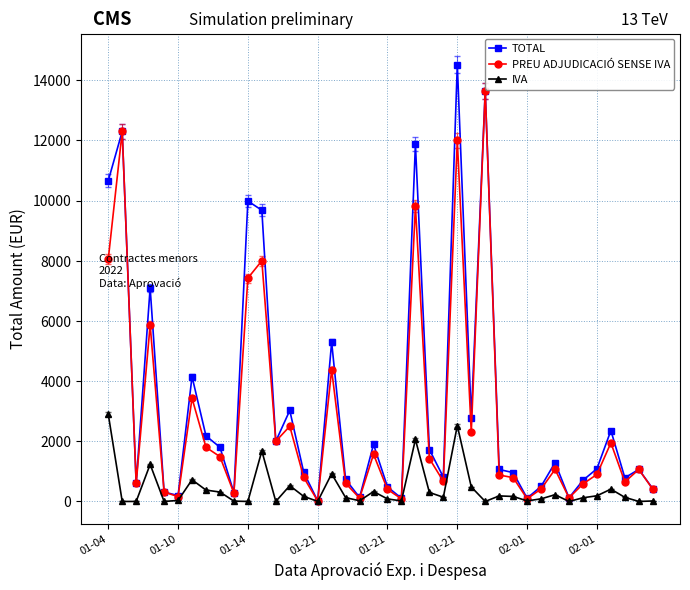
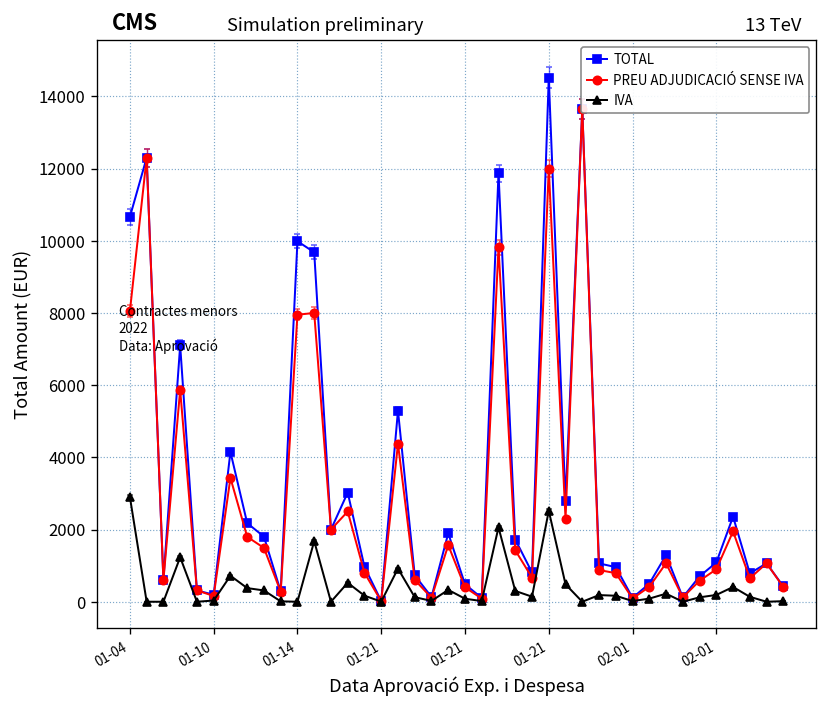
  {
    "TOTAL": {
      "01-04": 10700,
      "01-14": 10000
    },
    "PREU ADJUDICACIÓ SENSE IVA": {
-     "01-14": 7400
+     "01-14": 8000
    }
  }
